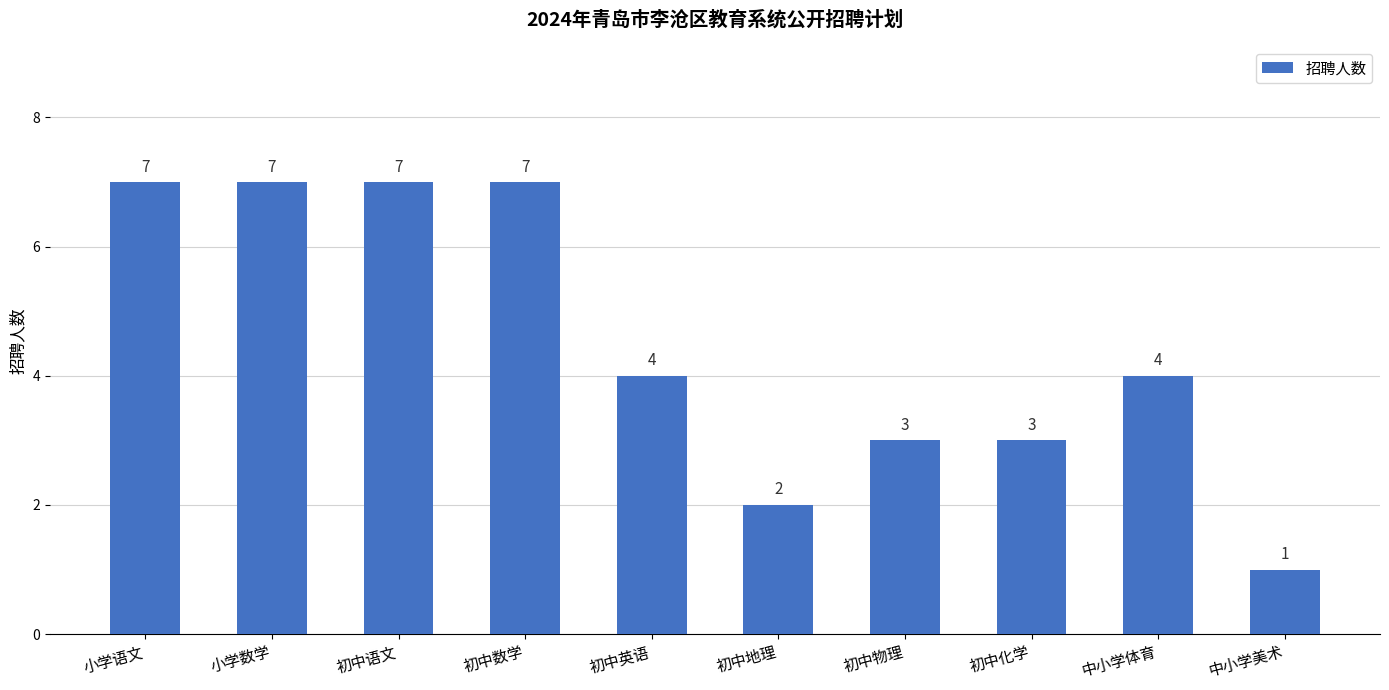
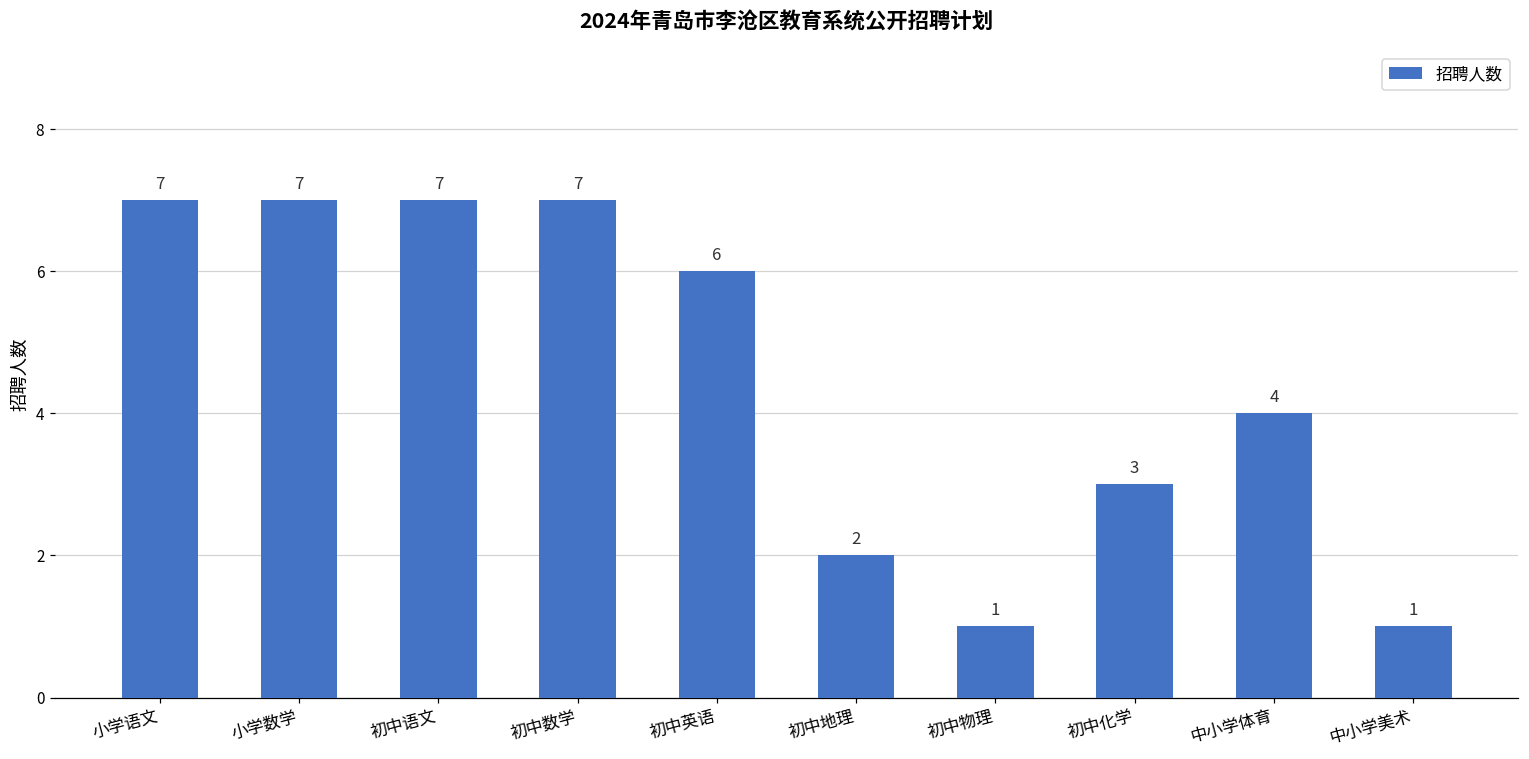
  {
    "小学语文": 7,
    "小学数学": 7,
    "初中语文": 7,
    "初中数学": 7,
-   "初中英语": 4,
+   "初中英语": 6,
    "初中地理": 2,
-   "初中物理": 3,
+   "初中物理": 1,
    "初中化学": 3,
    "中小学体育": 4,
    "中小学美术": 1
  }
